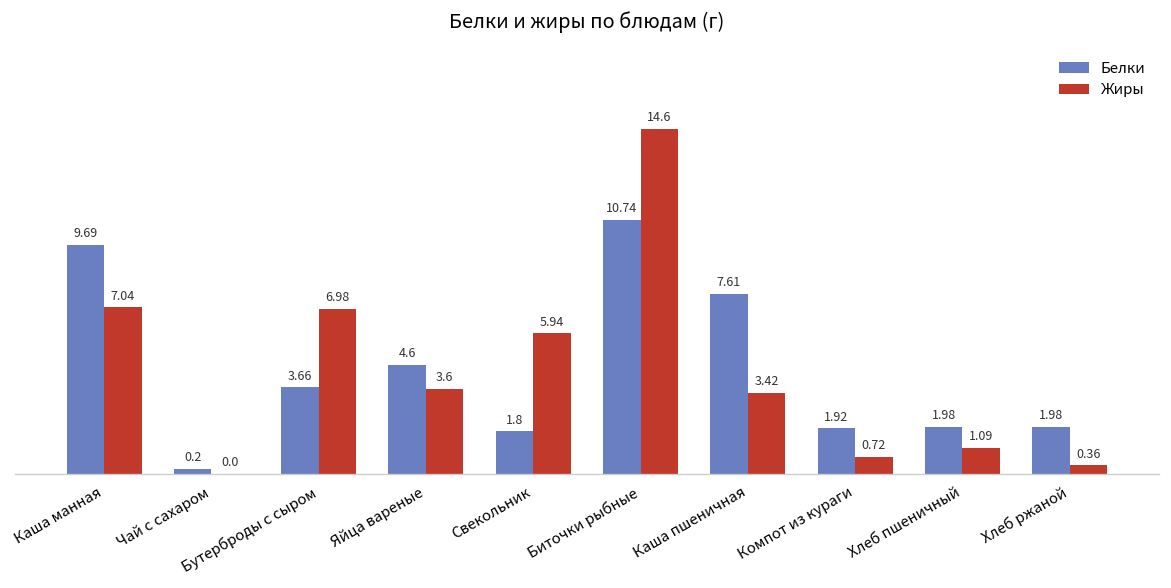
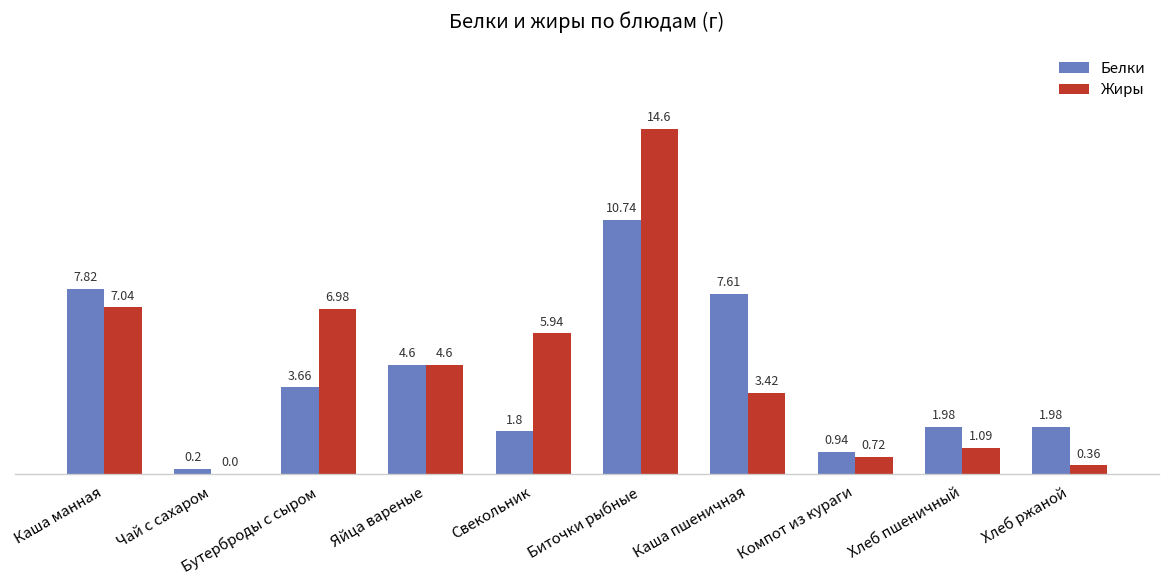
  {
    "Белки": {
-     "Каша манная": 9.69,
+     "Каша манная": 7.82,
      "Чай с сахаром": 0.2,
      "Бутерброды с сыром": 3.66,
      "Яйца вареные": 4.6,
      "Свекольник": 1.8,
      "Биточки рыбные": 10.74,
      "Каша пшеничная": 7.61,
-     "Компот из кураги": 1.92,
+     "Компот из кураги": 0.94,
      "Хлеб пшеничный": 1.98,
      "Хлеб ржаной": 1.98
    },
    "Жиры": {
      "Каша манная": 7.04,
      "Чай с сахаром": 0.0,
      "Бутерброды с сыром": 6.98,
-     "Яйца вареные": 3.6,
+     "Яйца вареные": 4.6,
      "Свекольник": 5.94,
      "Биточки рыбные": 14.6,
      "Каша пшеничная": 3.42,
      "Компот из кураги": 0.72,
      "Хлеб пшеничный": 1.09,
      "Хлеб ржаной": 0.36
    }
  }
